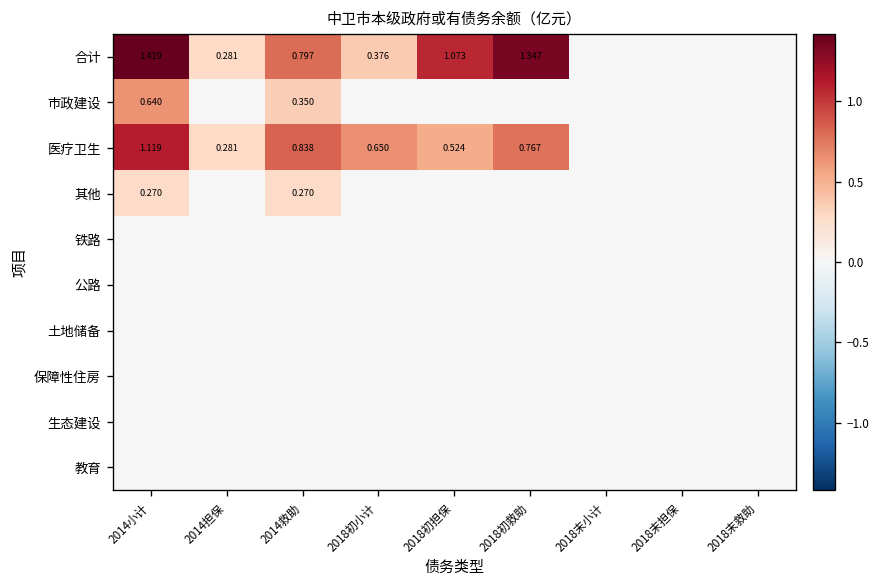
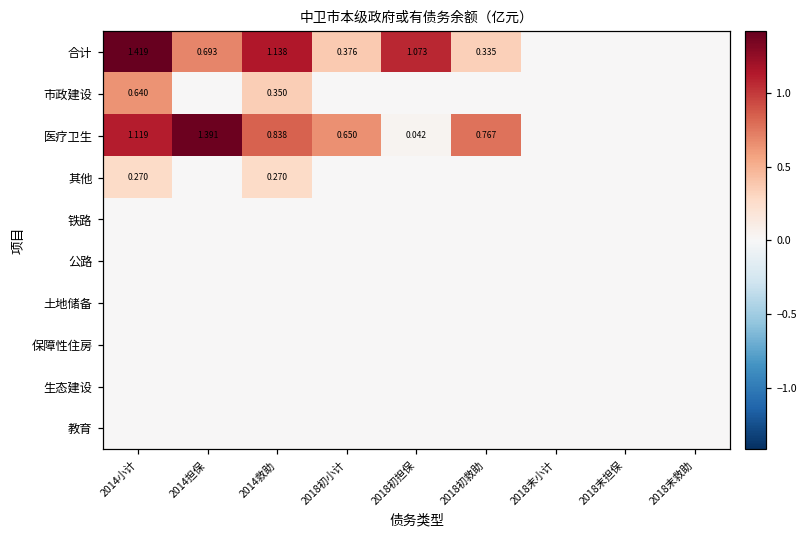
  {
    "合计": {
      "2014小计": 1.419,
-     "2014担保": 0.281,
-     "2014救助": 0.797,
+     "2014担保": 0.693,
+     "2014救助": 1.138,
      "2018初小计": 0.376,
      "2018初担保": 1.073,
-     "2018初救助": 1.347
+     "2018初救助": 0.335
    },
    "市政建设": {
      "2014小计": 0.640,
      "2014救助": 0.350
    },
    "医疗卫生": {
      "2014小计": 1.119,
-     "2014担保": 0.281,
+     "2014担保": 1.391,
      "2014救助": 0.838,
      "2018初小计": 0.650,
-     "2018初担保": 0.524,
+     "2018初担保": 0.042,
      "2018初救助": 0.767
    },
    "其他": {
      "2014小计": 0.270,
      "2014救助": 0.270
    }
  }
